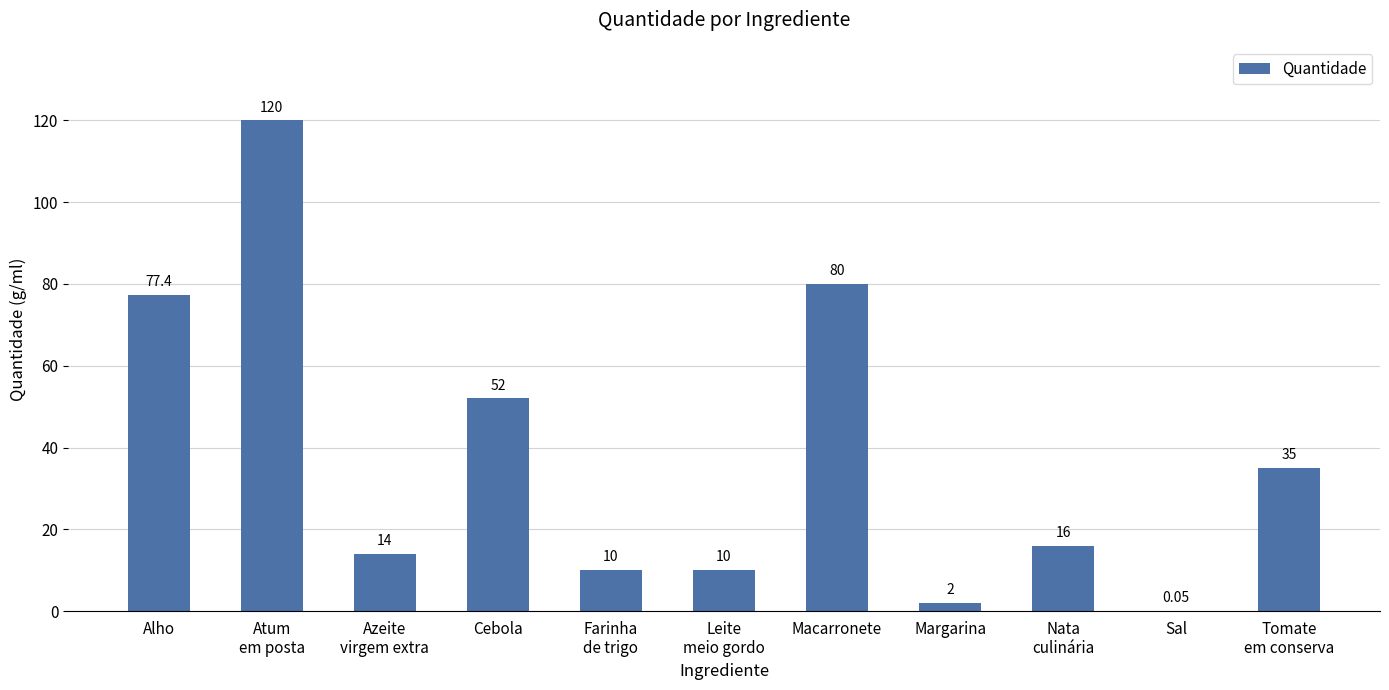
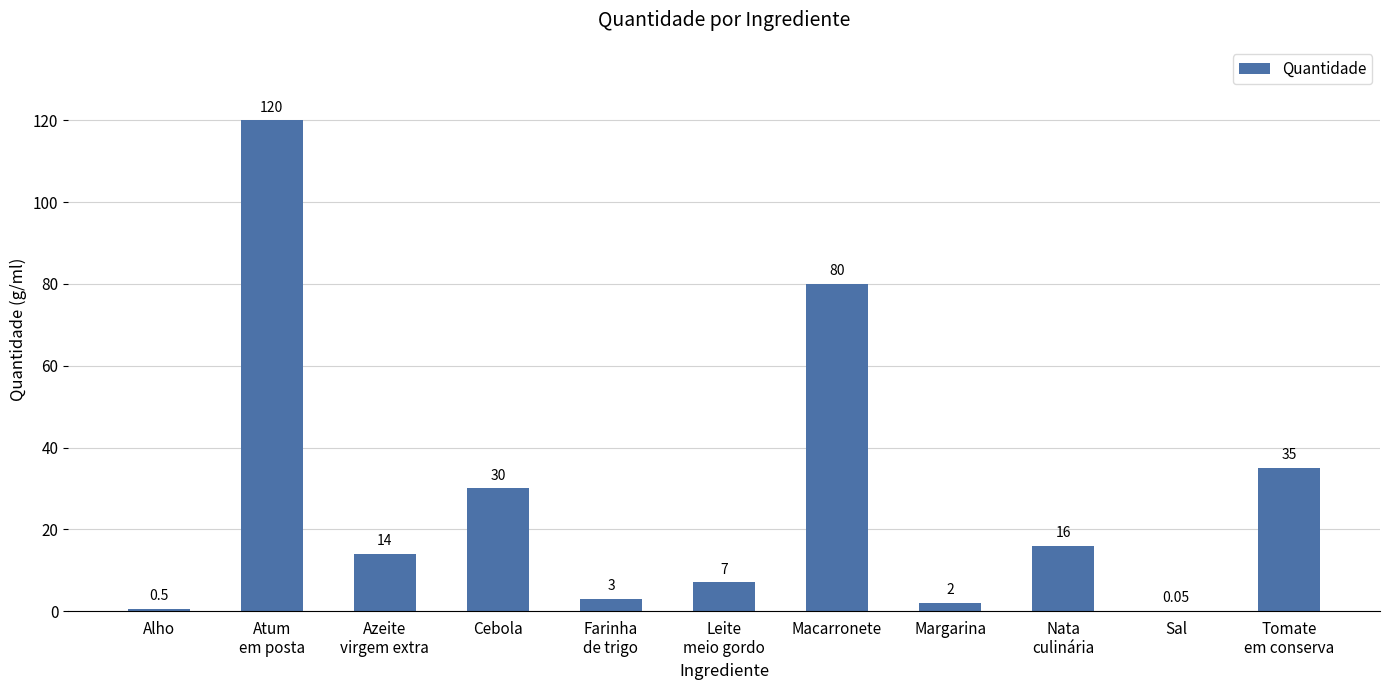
  {
-   "Alho": 77.4,
+   "Alho": 0.5,
    "Atum em posta": 120,
    "Azeite virgem extra": 14,
-   "Cebola": 52,
-   "Farinha de trigo": 10,
-   "Leite meio gordo": 10,
+   "Cebola": 30,
+   "Farinha de trigo": 3,
+   "Leite meio gordo": 7,
    "Macarronete": 80,
    "Margarina": 2,
    "Nata culinária": 16,
    "Sal": 0.05,
    "Tomate em conserva": 35
  }
